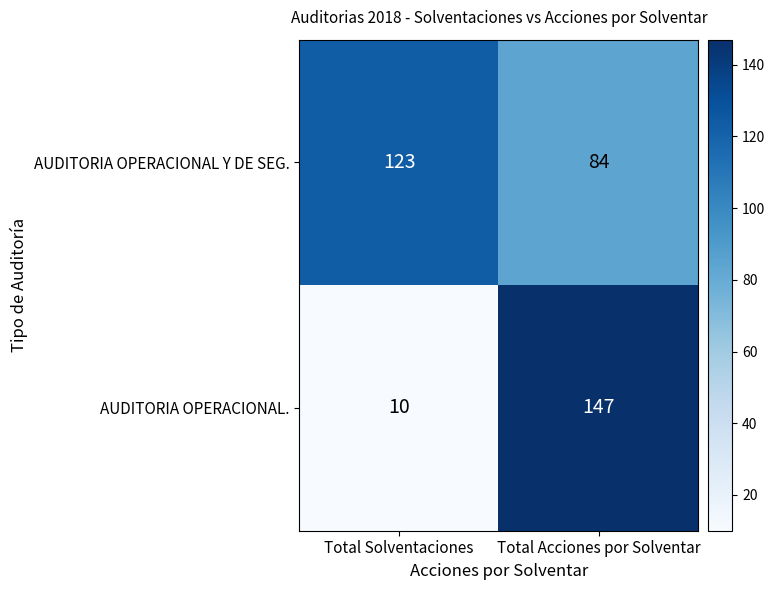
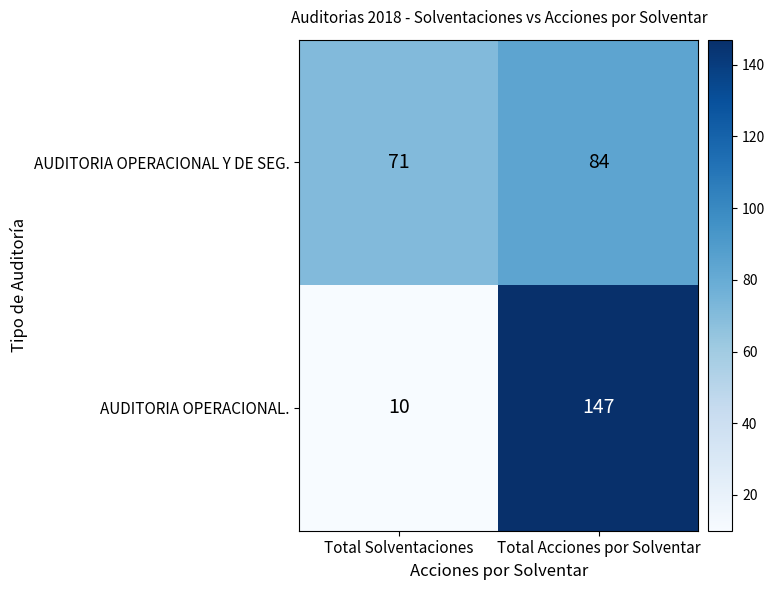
  {
    "AUDITORIA OPERACIONAL Y DE SEG.": {
-     "Total Solventaciones": 123,
+     "Total Solventaciones": 71,
      "Total Acciones por Solventar": 84
    },
    "AUDITORIA OPERACIONAL.": {
      "Total Solventaciones": 10,
      "Total Acciones por Solventar": 147
    }
  }
